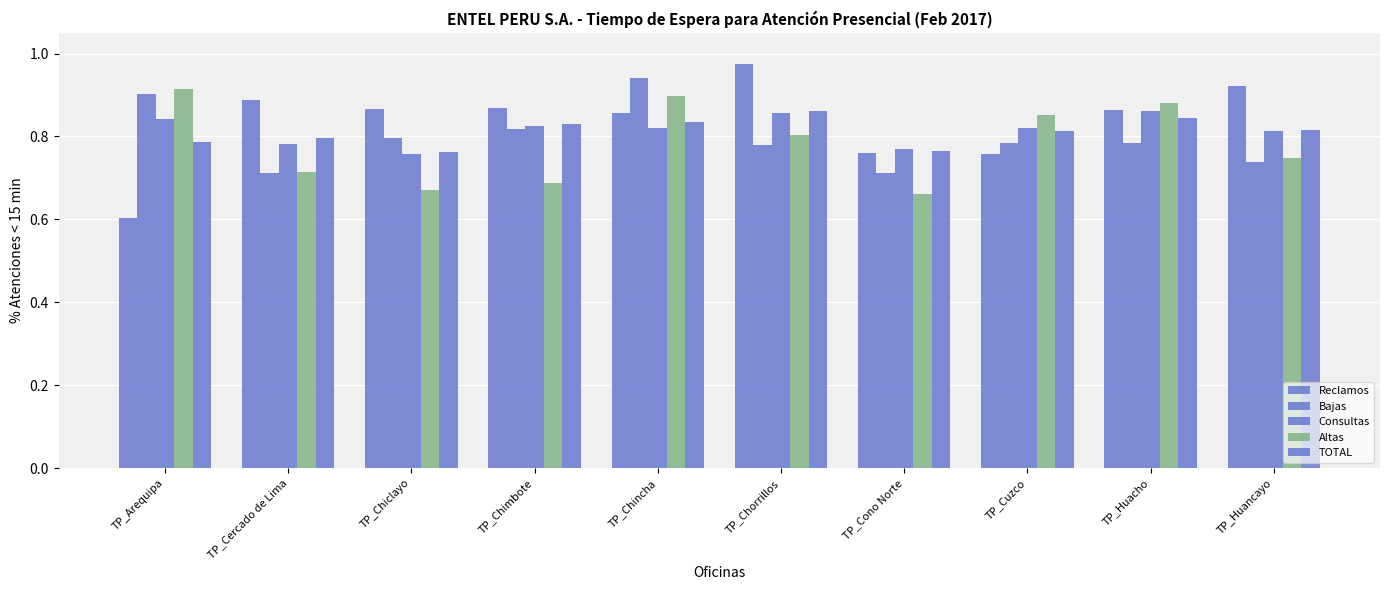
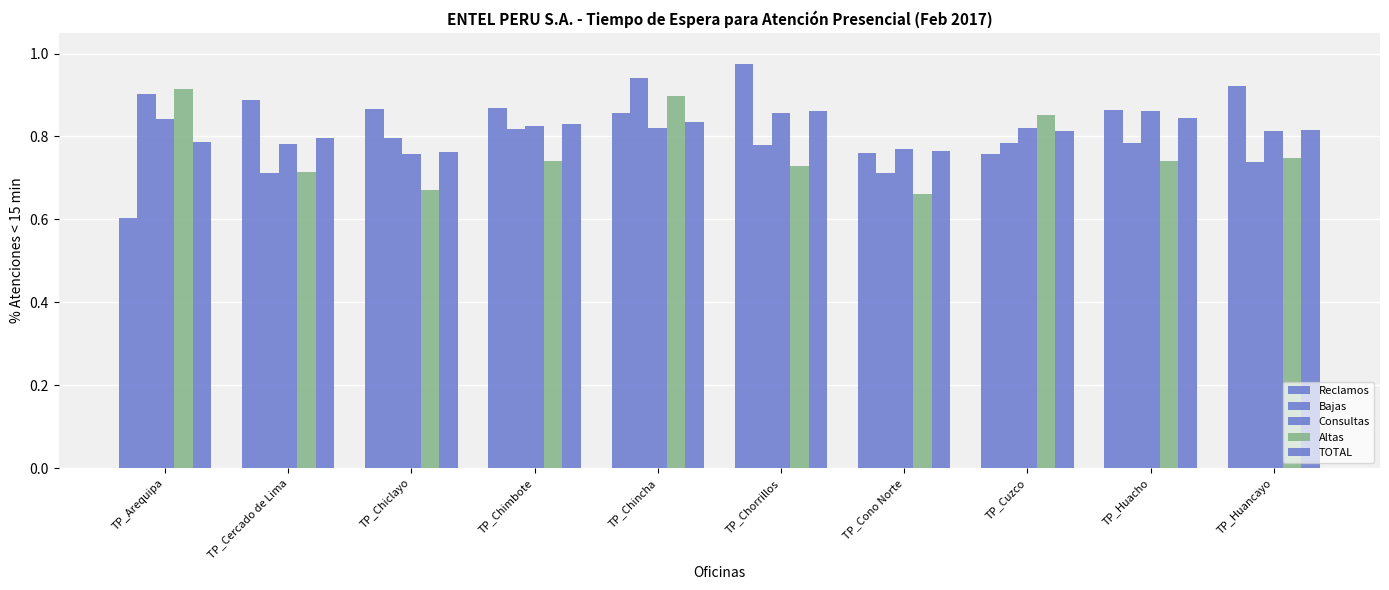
  {
    "Altas": {
      "TP_Arequipa": 0.91,
      "TP_Cercado de Lima": 0.71,
      "TP_Chiclayo": 0.67,
-     "TP_Chimbote": 0.69,
+     "TP_Chimbote": 0.74,
      "TP_Chincha": 0.90,
-     "TP_Chorrillos": 0.80,
+     "TP_Chorrillos": 0.73,
      "TP_Cono Norte": 0.66,
      "TP_Cuzco": 0.85,
-     "TP_Huacho": 0.88,
+     "TP_Huacho": 0.74,
      "TP_Huancayo": 0.75
    }
  }
